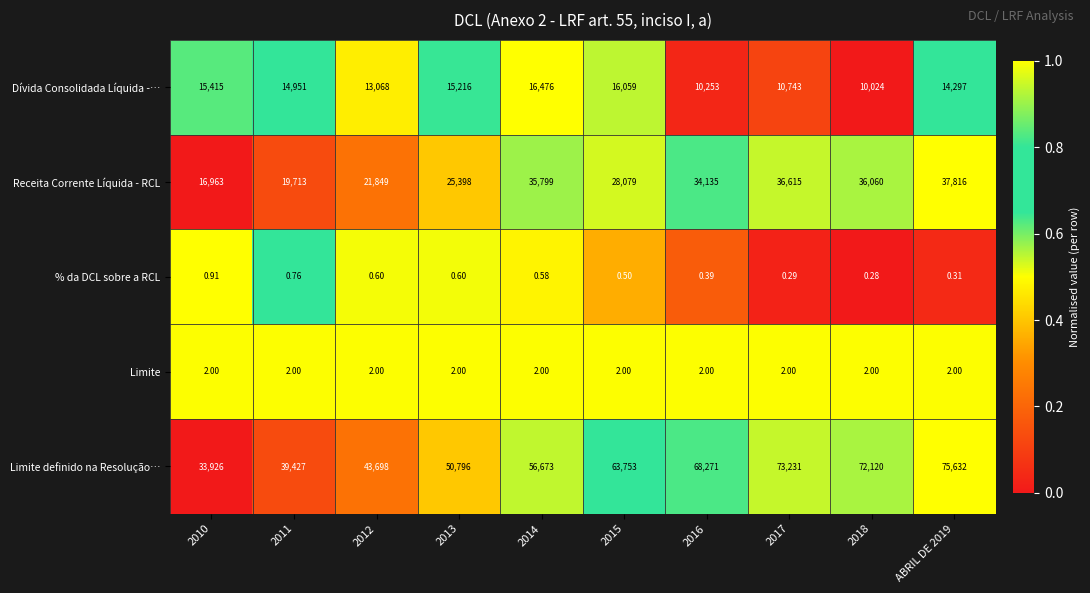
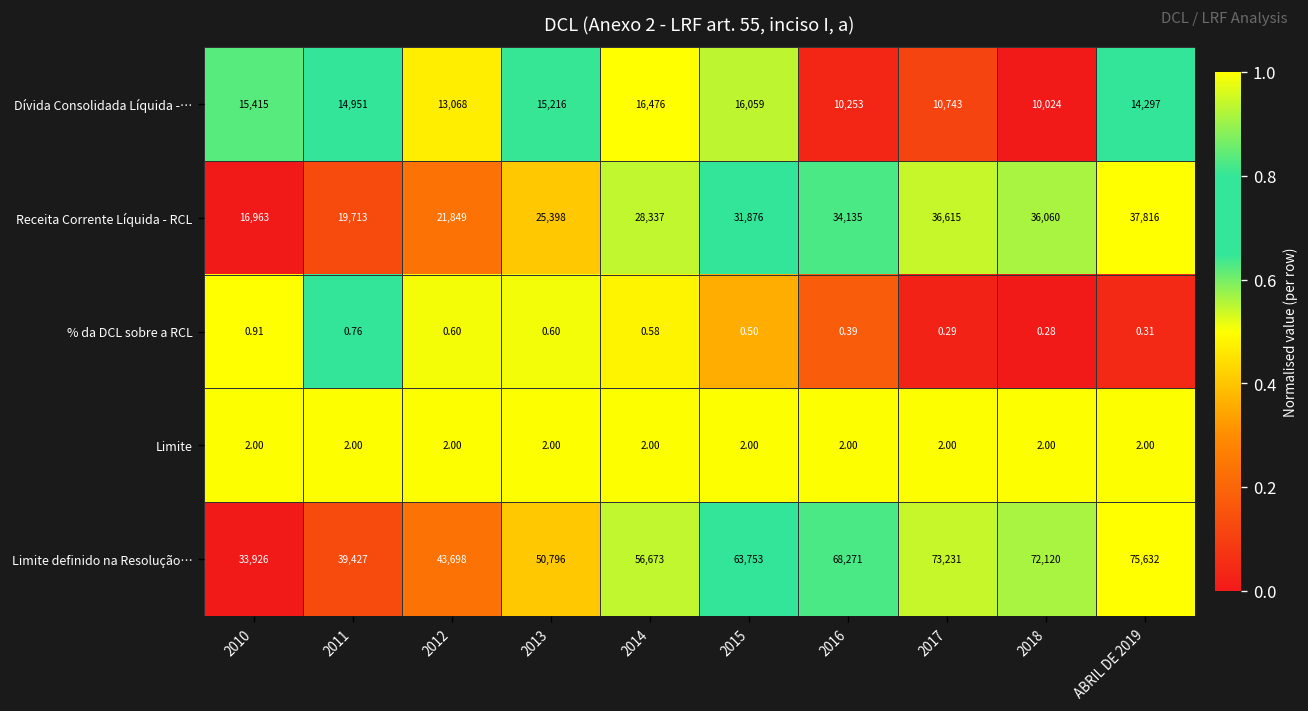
  {
    "Dívida Consolidada Líquida -…": {
      "2010": "15,415",
      "2011": "14,951",
      "2012": "13,068",
      "2013": "15,216",
      "2014": "16,476",
      "2015": "16,059",
      "2016": "10,253",
      "2017": "10,743",
      "2018": "10,024",
      "ABRIL DE 2019": "14,297"
    },
    "Receita Corrente Líquida - RCL": {
      "2010": "16,963",
      "2011": "19,713",
      "2012": "21,849",
      "2013": "25,398",
-     "2014": "35,799",
-     "2015": "28,079",
+     "2014": "28,337",
+     "2015": "31,876",
      "2016": "34,135",
      "2017": "36,615",
      "2018": "36,060",
      "ABRIL DE 2019": "37,816"
    },
    "% da DCL sobre a RCL": {
      "2010": "0.91",
      "2011": "0.76",
      "2012": "0.60",
      "2013": "0.60",
      "2014": "0.58",
      "2015": "0.50",
      "2016": "0.39",
      "2017": "0.29",
      "2018": "0.28",
      "ABRIL DE 2019": "0.31"
    },
    "Limite": {
      "2010": "2.00",
      "2011": "2.00",
      "2012": "2.00",
      "2013": "2.00",
      "2014": "2.00",
      "2015": "2.00",
      "2016": "2.00",
      "2017": "2.00",
      "2018": "2.00",
      "ABRIL DE 2019": "2.00"
    },
    "Limite definido na Resolução…": {
      "2010": "33,926",
      "2011": "39,427",
      "2012": "43,698",
      "2013": "50,796",
      "2014": "56,673",
      "2015": "63,753",
      "2016": "68,271",
      "2017": "73,231",
      "2018": "72,120",
      "ABRIL DE 2019": "75,632"
    }
  }
